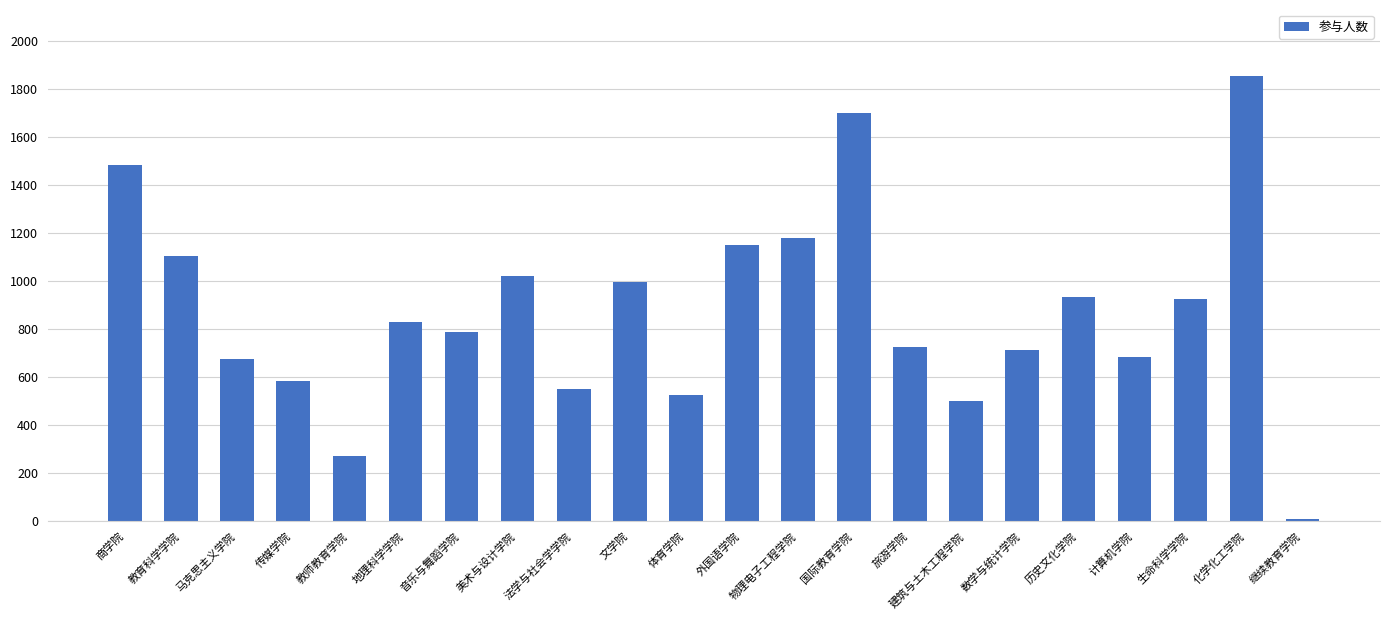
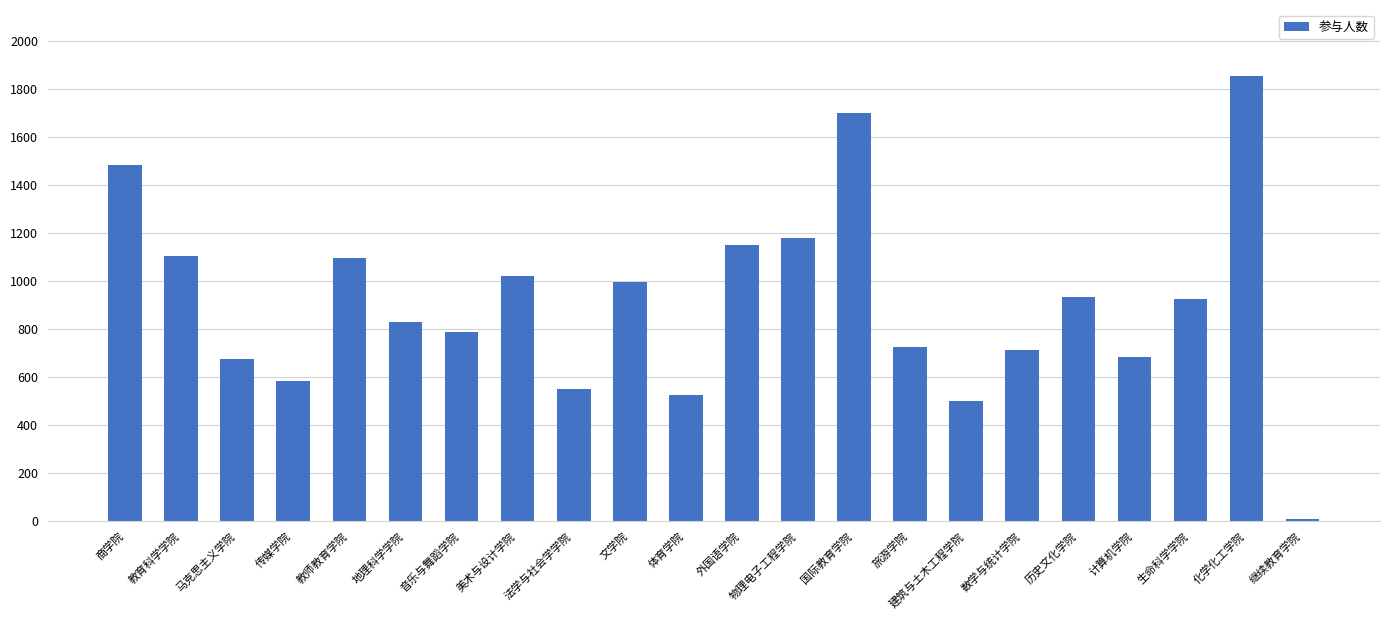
  {
    "商学院": 1480,
    "教育科学学院": 1100,
    "马克思主义学院": 670,
    "传媒学院": 580,
-   "教师教育学院": 270,
+   "教师教育学院": 1100,
    "地理科学学院": 830,
    "音乐与舞蹈学院": 790,
    "美术与设计学院": 1020,
    "法学与社会学学院": 550,
    "文学院": 1000,
    "体育学院": 530,
    "外国语学院": 1150,
    "物理电子工程学院": 1180,
    "国际教育学院": 1700,
    "旅游学院": 730,
    "建筑与土木工程学院": 500,
    "数学与统计学院": 710,
    "历史文化学院": 930,
    "计算机学院": 680,
    "生命科学学院": 920,
    "化学化工学院": 1850
  }
